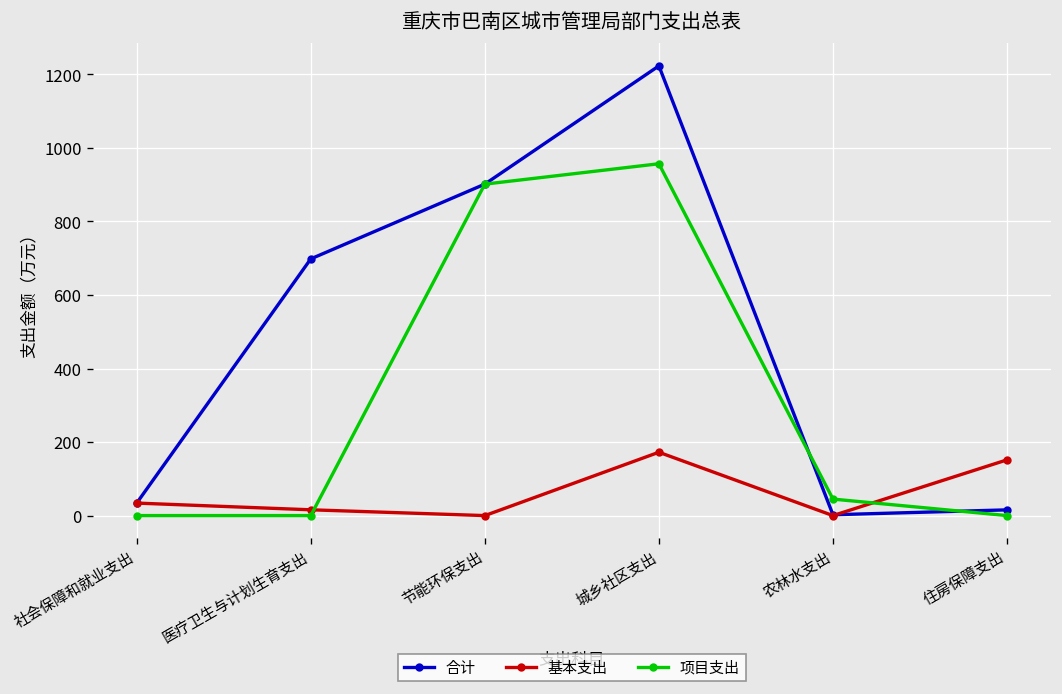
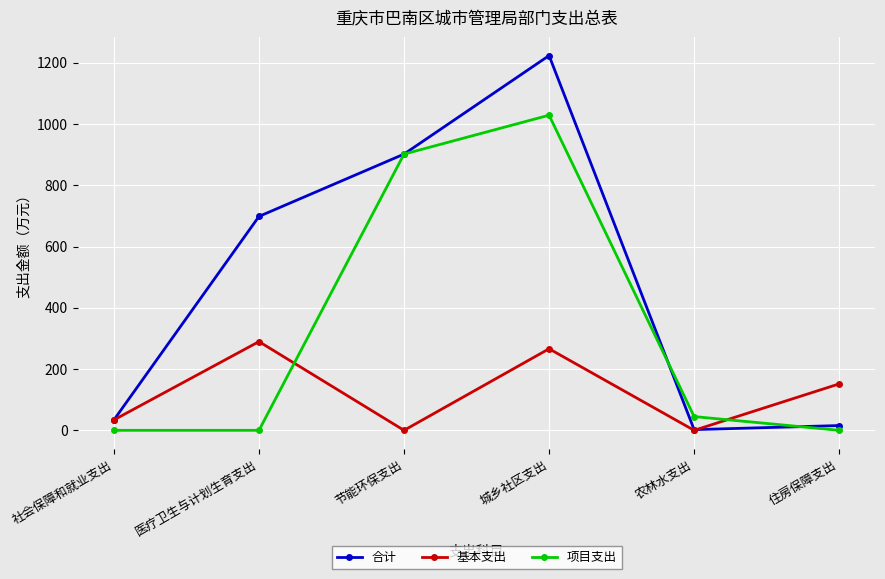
  {
    "合计": {
      "医疗卫生与计划生育支出": 700,
      "城乡社区支出": 1220,
      "住房保障支出": 20
    },
    "基本支出": {
-     "医疗卫生与计划生育支出": 20,
+     "医疗卫生与计划生育支出": 290,
      "节能环保支出": 0,
-     "城乡社区支出": 170,
+     "城乡社区支出": 270,
      "住房保障支出": 150
    },
    "项目支出": {
      "社会保障和就业支出": 0,
      "医疗卫生与计划生育支出": 0,
-     "城乡社区支出": 960,
+     "城乡社区支出": 1030,
      "农林水支出": 40,
      "住房保障支出": 0
    }
  }
